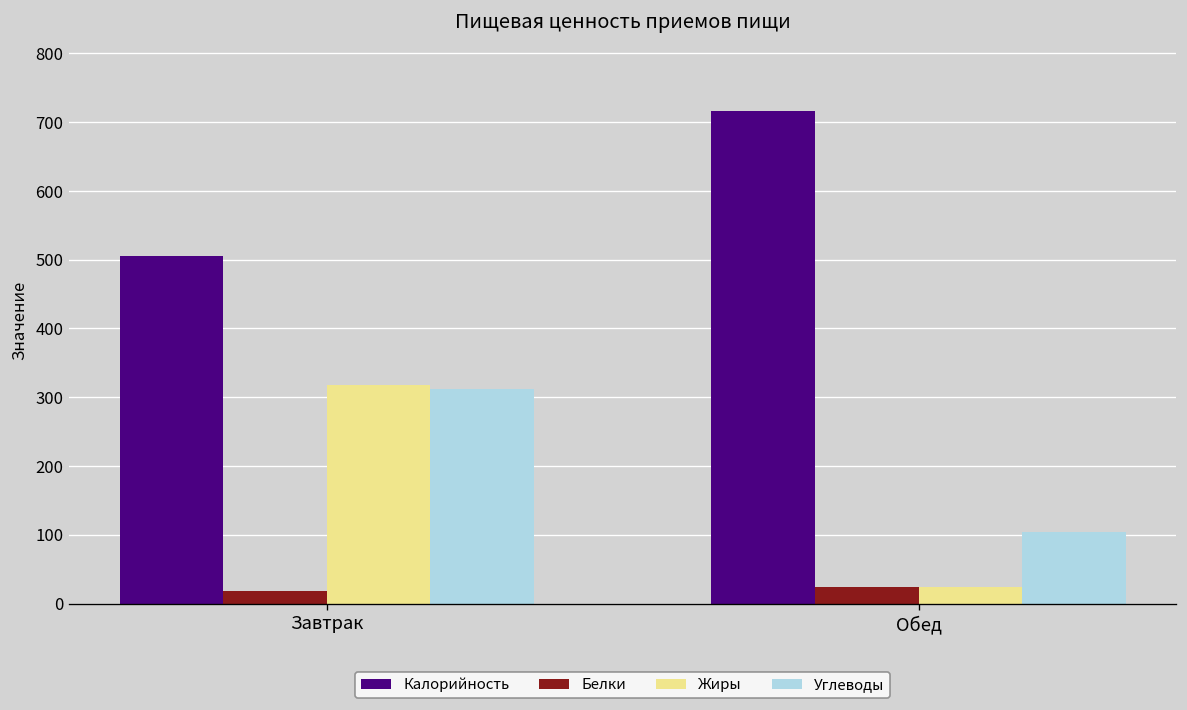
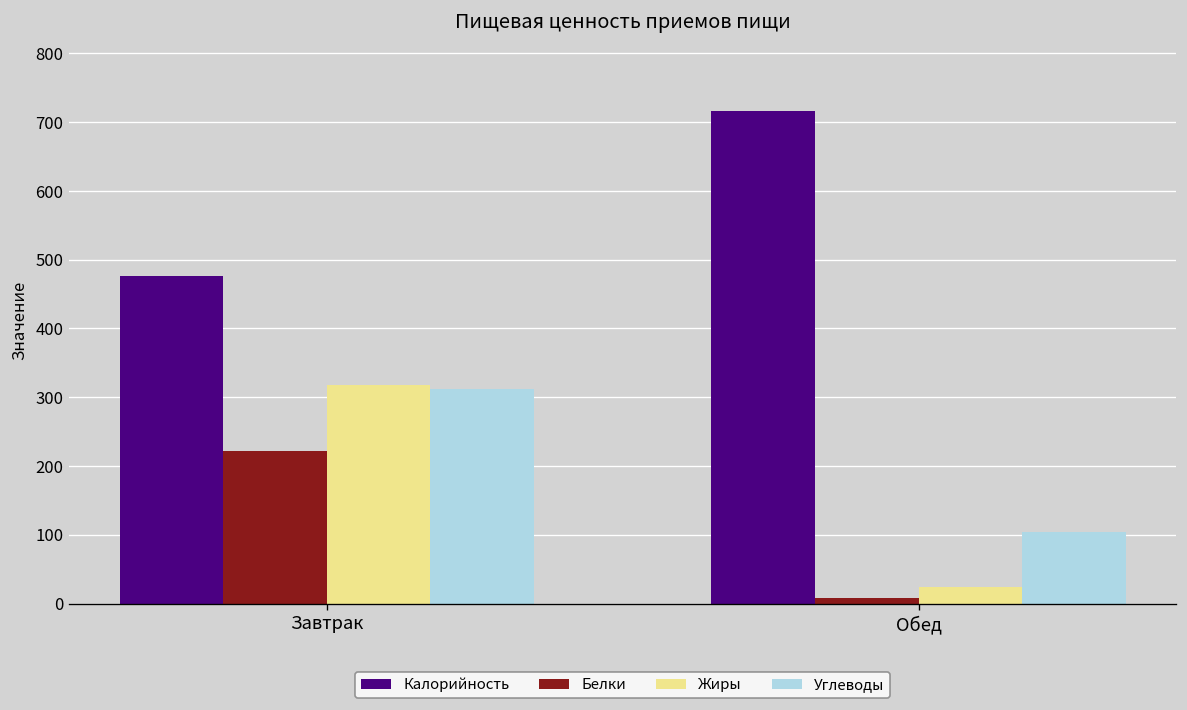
  {
    "Калорийность": {
-     "Завтрак": 510,
+     "Завтрак": 480,
      "Обед": 720
    },
    "Белки": {
-     "Завтрак": 20,
-     "Обед": 20
+     "Завтрак": 220,
+     "Обед": 10
    },
    "Жиры": {
      "Завтрак": 320,
      "Обед": 20
    },
    "Углеводы": {
      "Завтрак": 310,
      "Обед": 100
    }
  }
